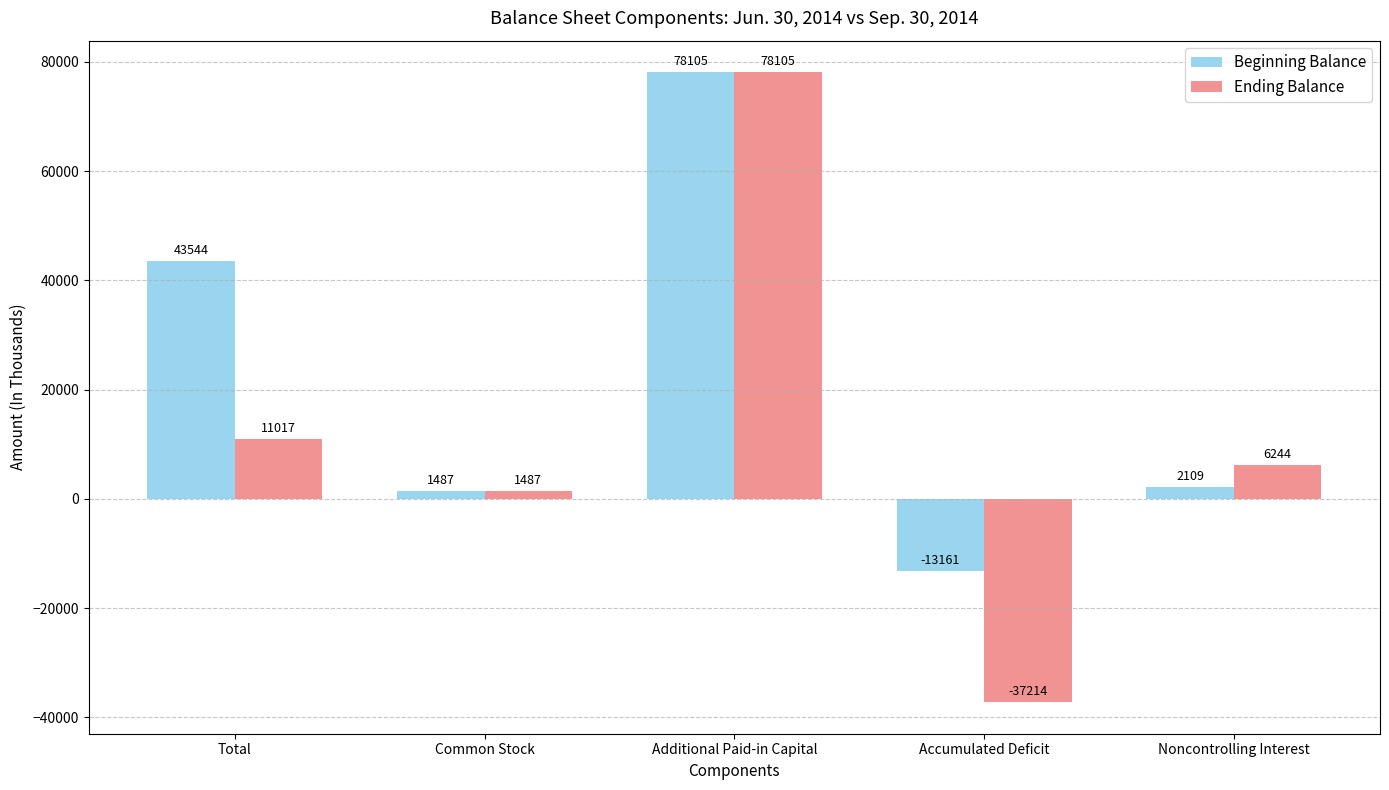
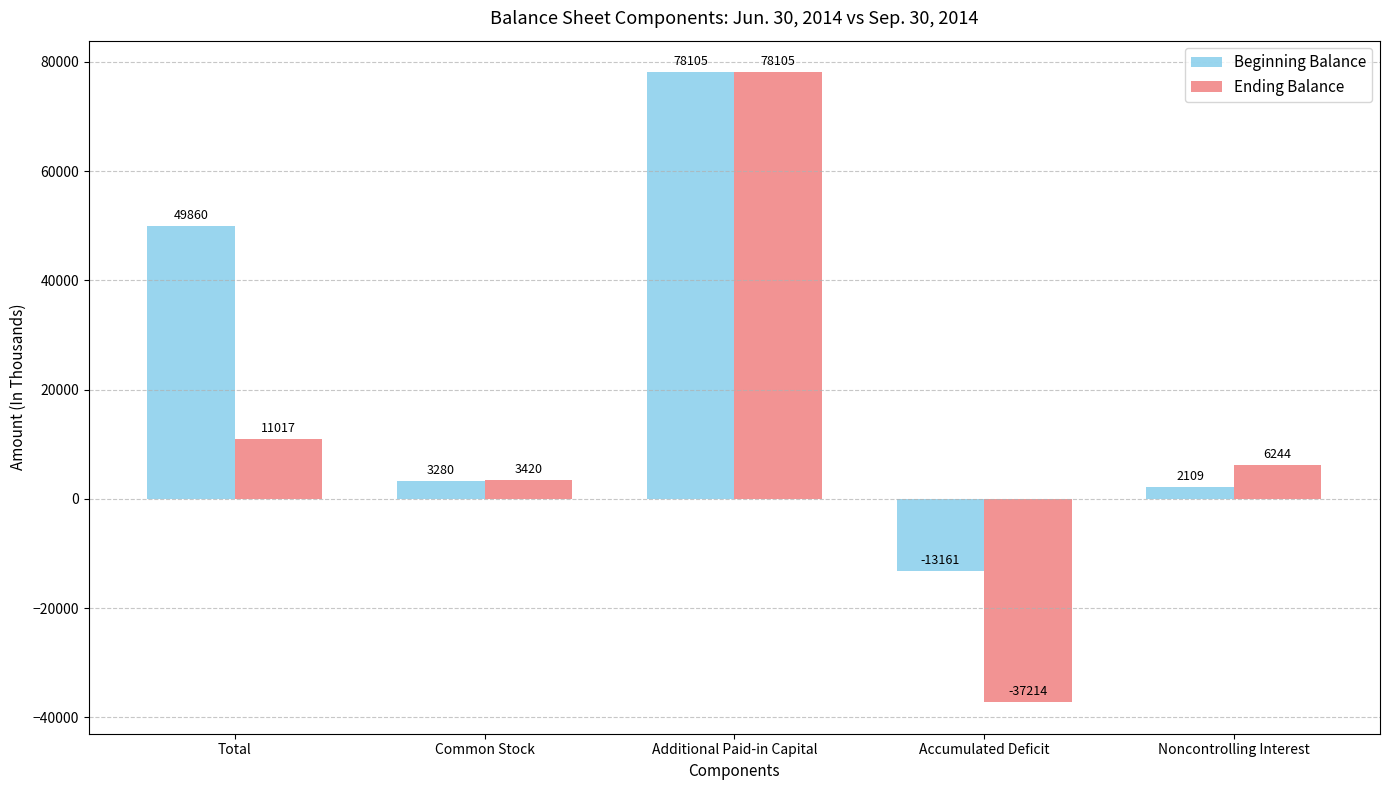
  {
    "Beginning Balance": {
-     "Total": 43544,
-     "Common Stock": 1487,
+     "Total": 49860,
+     "Common Stock": 3280,
      "Additional Paid-in Capital": 78105,
      "Accumulated Deficit": -13161,
      "Noncontrolling Interest": 2109
    },
    "Ending Balance": {
      "Total": 11017,
-     "Common Stock": 1487,
+     "Common Stock": 3420,
      "Additional Paid-in Capital": 78105,
      "Accumulated Deficit": -37214,
      "Noncontrolling Interest": 6244
    }
  }
